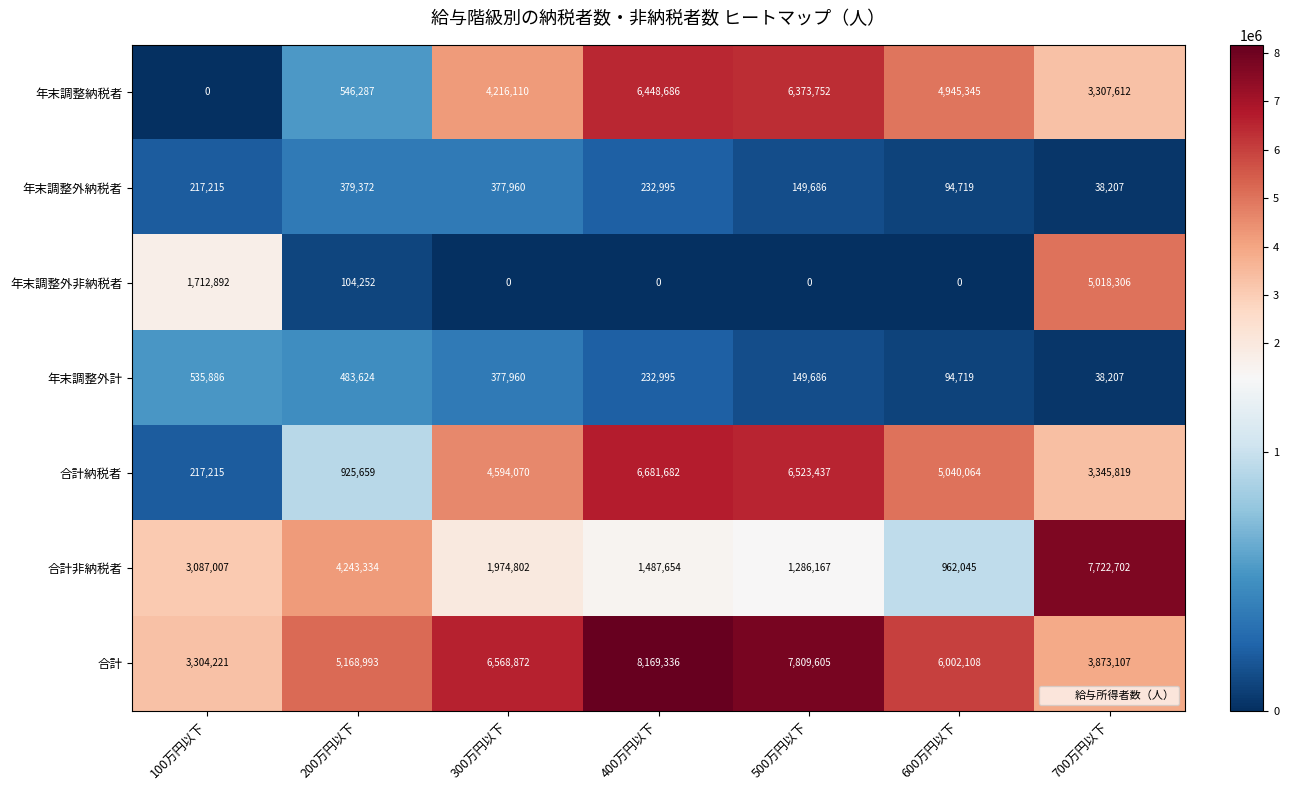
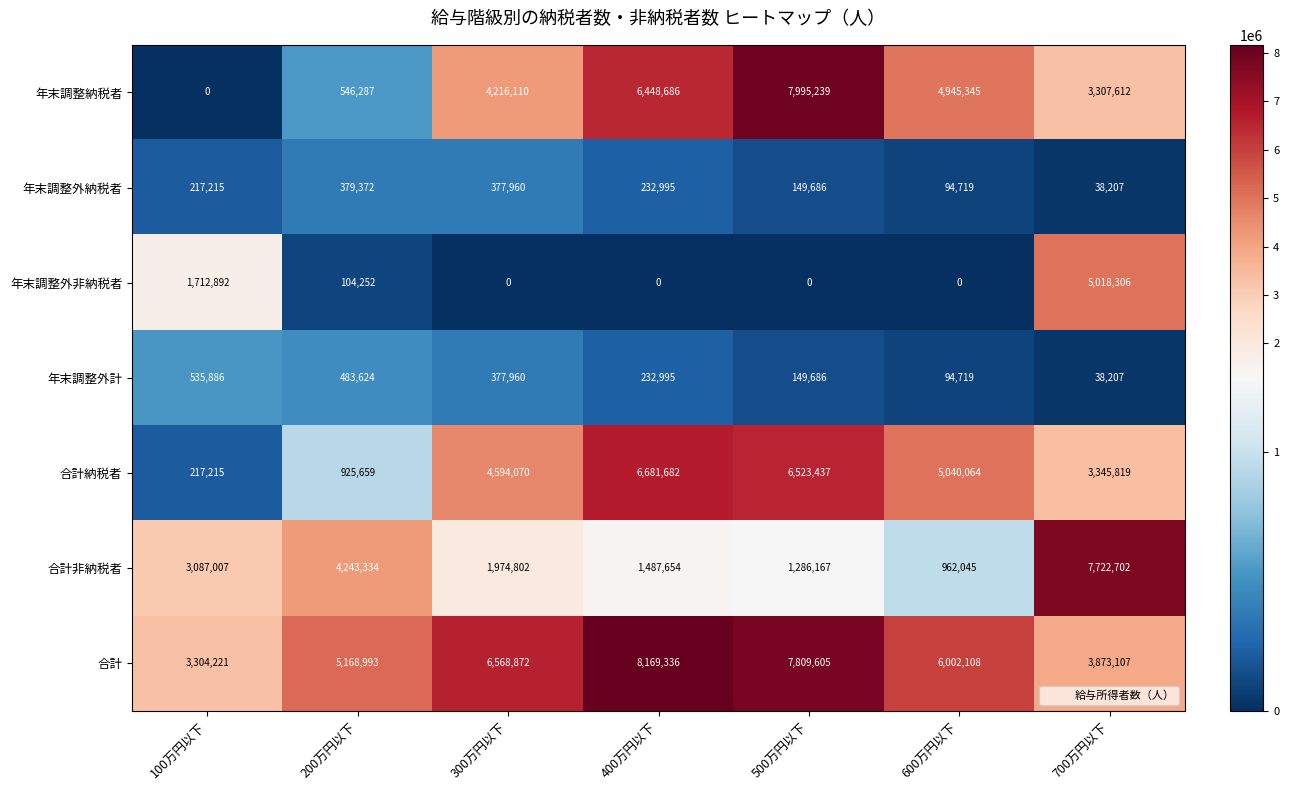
  {
    "年末調整納税者": {
      "100万円以下": "0",
      "200万円以下": "546,287",
      "300万円以下": "4,216,110",
      "400万円以下": "6,448,686",
-     "500万円以下": "6,373,752",
+     "500万円以下": "7,995,239",
      "600万円以下": "4,945,345",
      "700万円以下": "3,307,612"
    },
    "年末調整外納税者": {
      "100万円以下": "217,215",
      "200万円以下": "379,372",
      "300万円以下": "377,960",
      "400万円以下": "232,995",
      "500万円以下": "149,686",
      "600万円以下": "94,719",
      "700万円以下": "38,207"
    },
    "年末調整外非納税者": {
      "100万円以下": "1,712,892",
      "200万円以下": "104,252",
      "300万円以下": "0",
      "400万円以下": "0",
      "500万円以下": "0",
      "600万円以下": "0",
      "700万円以下": "5,018,306"
    },
    "年末調整外計": {
      "100万円以下": "535,886",
      "200万円以下": "483,624",
      "300万円以下": "377,960",
      "400万円以下": "232,995",
      "500万円以下": "149,686",
      "600万円以下": "94,719",
      "700万円以下": "38,207"
    },
    "合計納税者": {
      "100万円以下": "217,215",
      "200万円以下": "925,659",
      "300万円以下": "4,594,070",
      "400万円以下": "6,681,682",
      "500万円以下": "6,523,437",
      "600万円以下": "5,040,064",
      "700万円以下": "3,345,819"
    },
    "合計非納税者": {
      "100万円以下": "3,087,007",
      "200万円以下": "4,243,334",
      "300万円以下": "1,974,802",
      "400万円以下": "1,487,654",
      "500万円以下": "1,286,167",
      "600万円以下": "962,045",
      "700万円以下": "7,722,702"
    },
    "合計": {
      "100万円以下": "3,304,221",
      "200万円以下": "5,168,993",
      "300万円以下": "6,568,872",
      "400万円以下": "8,169,336",
      "500万円以下": "7,809,605",
      "600万円以下": "6,002,108",
      "700万円以下": "3,873,107"
    }
  }
